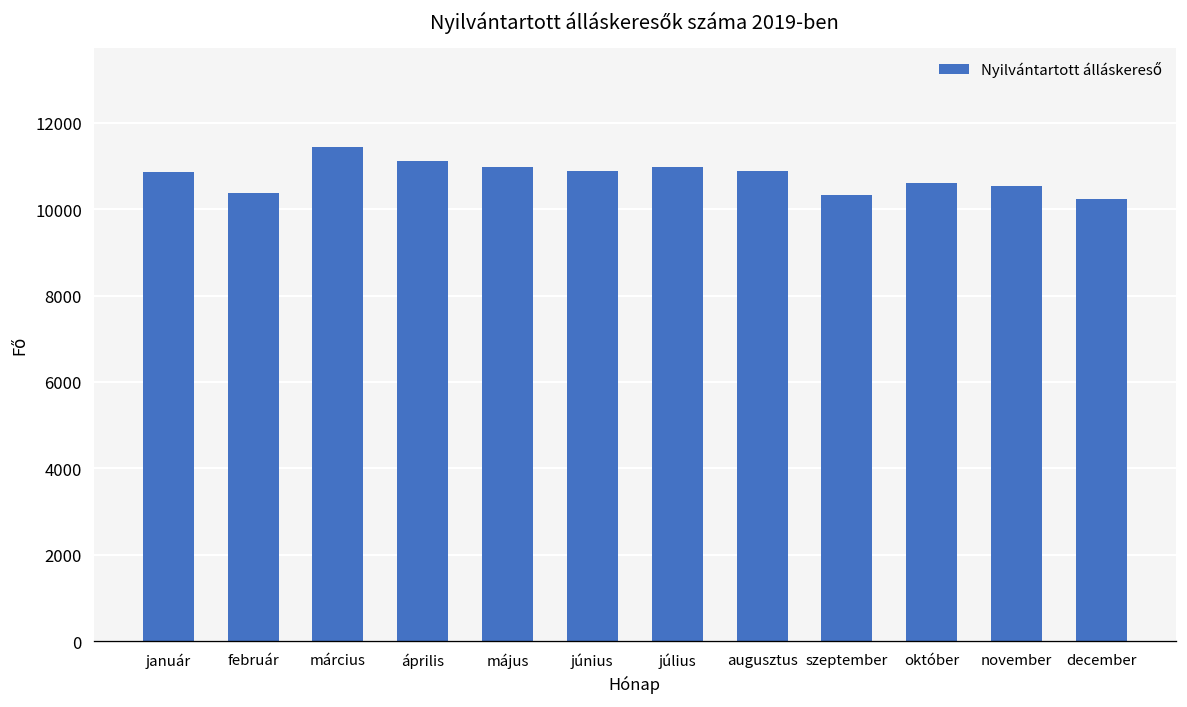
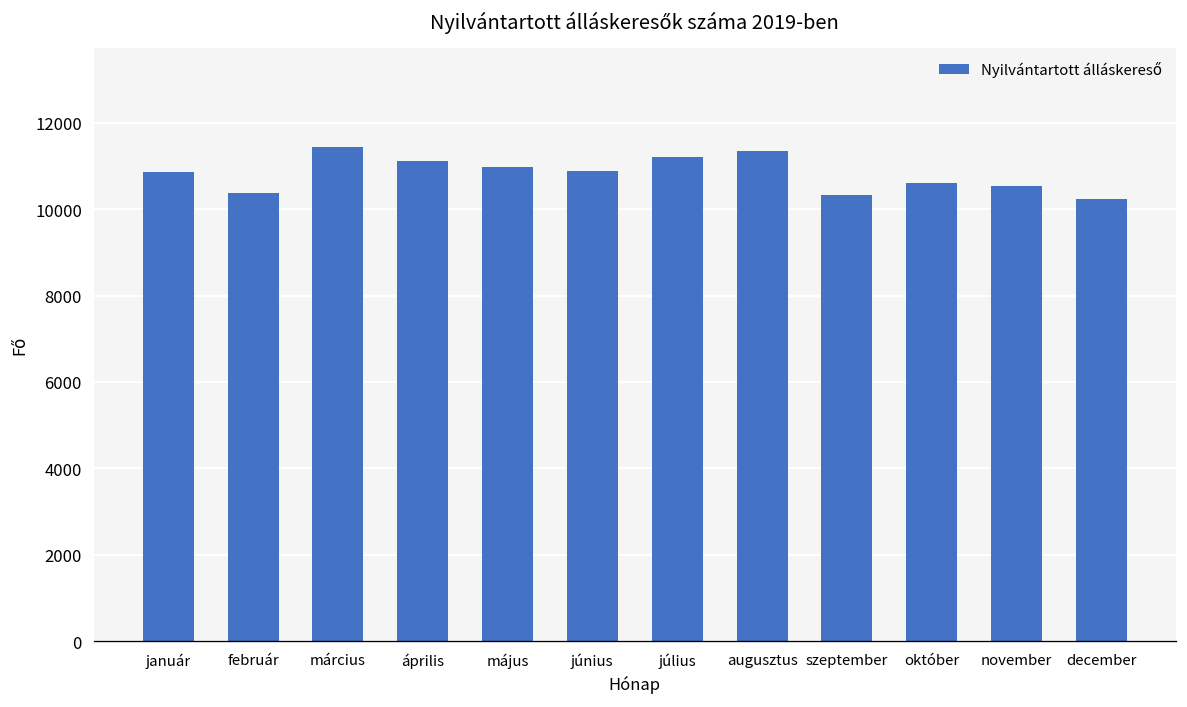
  {
    "január": 10900,
    "február": 10400,
    "március": 11400,
    "április": 11100,
    "május": 11000,
    "június": 10900,
-   "július": 11000,
-   "augusztus": 10900,
+   "július": 11200,
+   "augusztus": 11400,
    "szeptember": 10300,
    "október": 10600,
    "november": 10500,
    "december": 10200
  }
